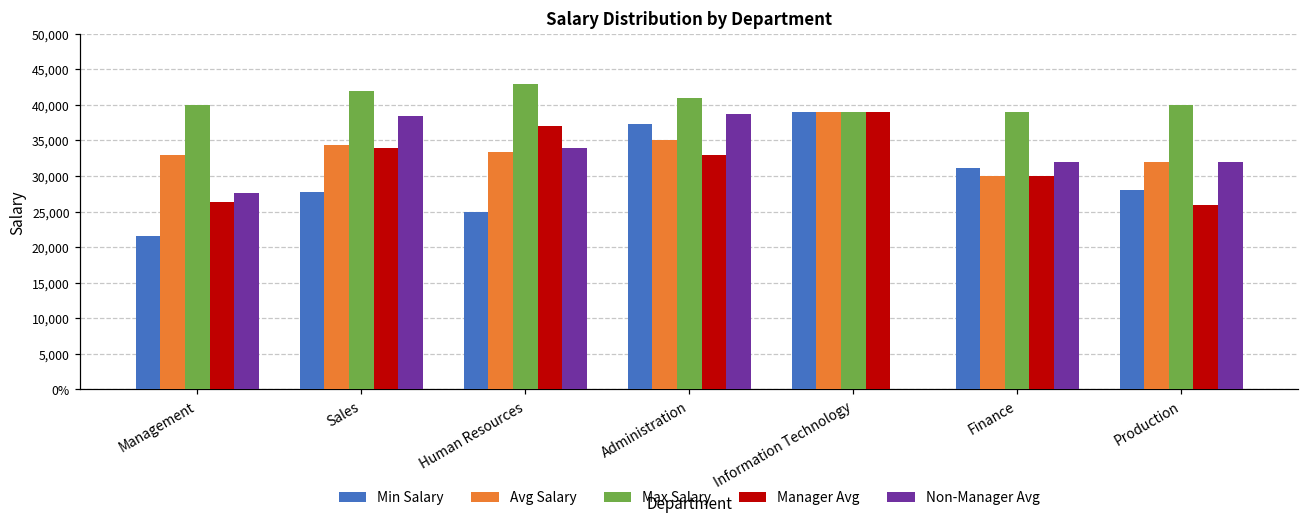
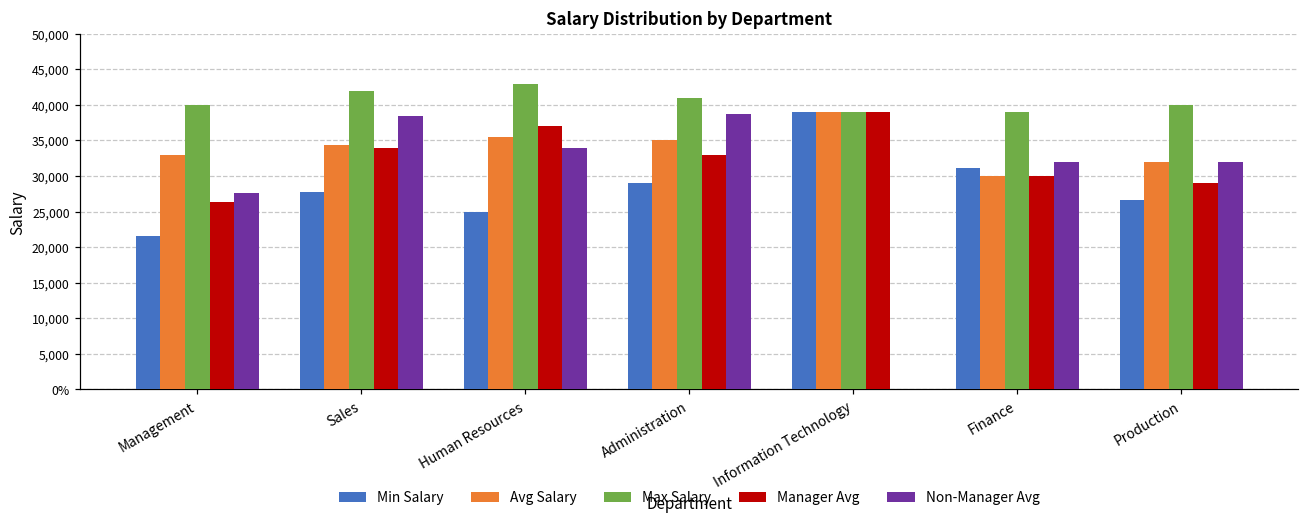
  {
    "Min Salary": {
      "Management": "22,000",
      "Sales": "28,000",
      "Human Resources": "25,000",
-     "Administration": "37,000",
+     "Administration": "29,000",
      "Information Technology": "39,000",
      "Finance": "31,000",
-     "Production": "28,000"
+     "Production": "27,000"
    },
    "Avg Salary": {
      "Management": "33,000",
      "Sales": "34,000",
-     "Human Resources": "33,000",
+     "Human Resources": "36,000",
      "Administration": "35,000",
      "Information Technology": "39,000",
      "Finance": "30,000",
      "Production": "32,000"
    },
    "Max Salary": {
      "Management": "40,000",
      "Sales": "42,000",
      "Human Resources": "43,000",
      "Administration": "41,000",
      "Information Technology": "39,000",
      "Finance": "39,000",
      "Production": "40,000"
    },
    "Manager Avg": {
      "Management": "26,000",
      "Sales": "34,000",
      "Human Resources": "37,000",
      "Administration": "33,000",
      "Information Technology": "39,000",
      "Finance": "30,000",
-     "Production": "26,000"
+     "Production": "29,000"
    },
    "Non-Manager Avg": {
      "Management": "28,000",
      "Sales": "39,000",
      "Human Resources": "34,000",
      "Administration": "39,000",
      "Information Technology": "0",
      "Finance": "32,000",
      "Production": "32,000"
    }
  }
